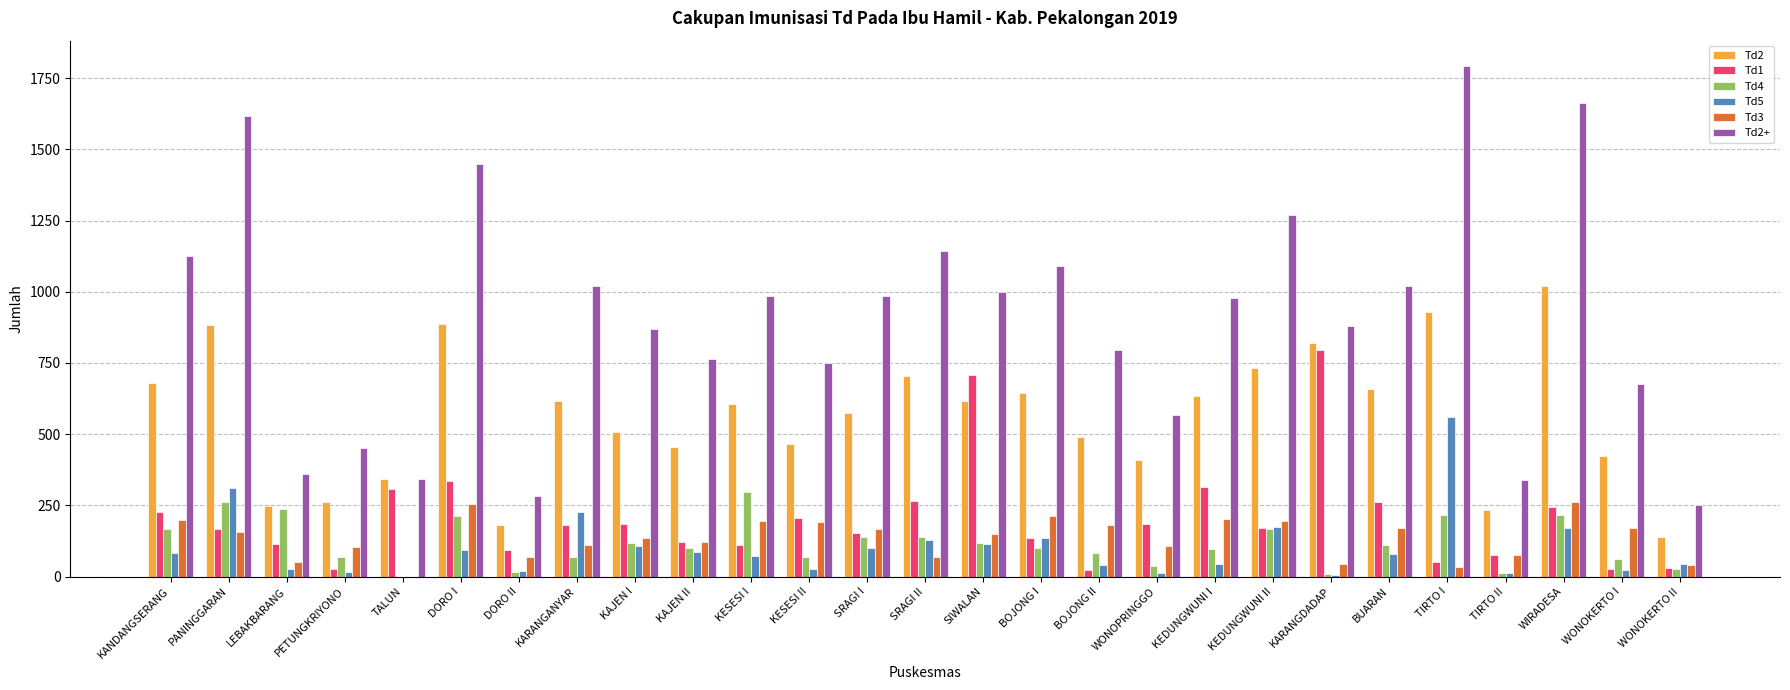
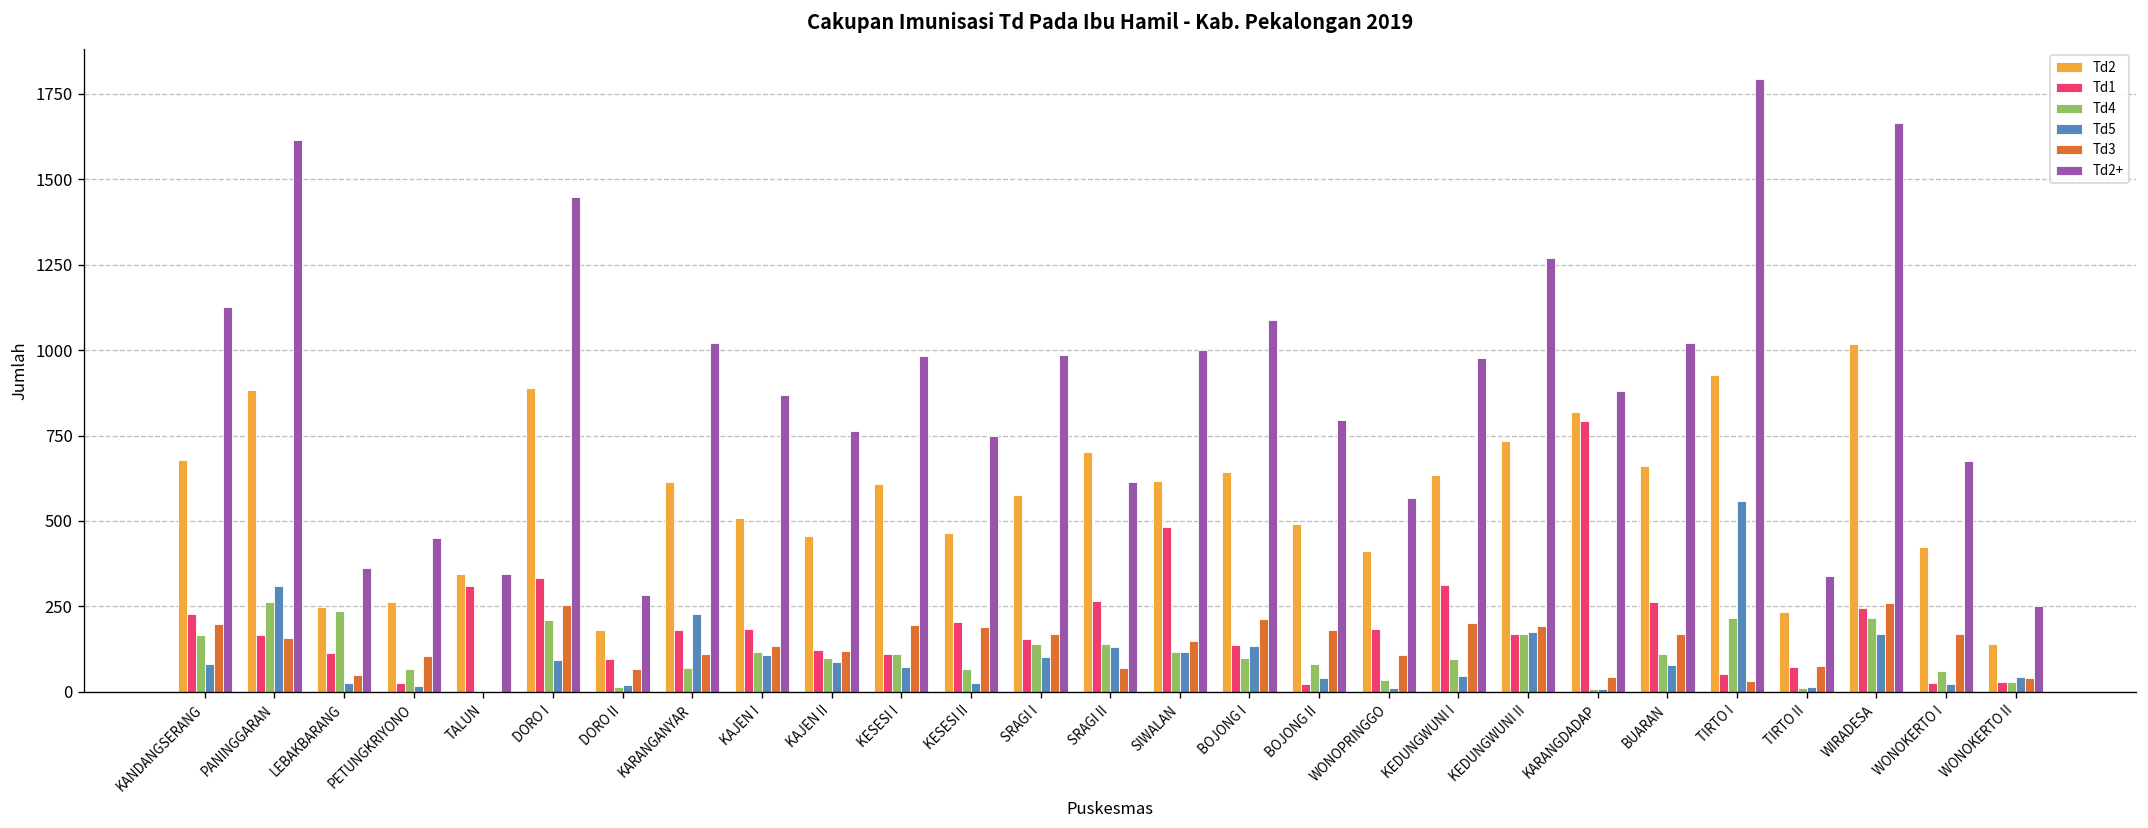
  {
    "Td2": {
      "KANDANGSERANG": 680,
      "PANINGGARAN": 880,
      "LEBAKBARANG": 250,
      "PETUNGKRIYONO": 260,
      "TALUN": 340,
      "DORO I": 890,
      "DORO II": 180,
      "KARANGANYAR": 620,
      "KAJEN I": 510,
      "KAJEN II": 460,
      "KESESI I": 610,
      "KESESI II": 460,
      "SRAGI I": 580,
      "SRAGI II": 700,
      "SIWALAN": 620,
      "BOJONG I": 640,
      "BOJONG II": 490,
      "WONOPRINGGO": 410,
      "KEDUNGWUNI I": 640,
      "KEDUNGWUNI II": 730,
      "KARANGDADAP": 820,
      "BUARAN": 660,
      "TIRTO I": 930,
      "TIRTO II": 240,
      "WIRADESA": 1020,
      "WONOKERTO I": 420,
      "WONOKERTO II": 140
    },
    "Td1": {
      "KANDANGSERANG": 230,
      "PANINGGARAN": 170,
      "LEBAKBARANG": 110,
      "PETUNGKRIYONO": 30,
      "TALUN": 310,
      "DORO I": 330,
      "DORO II": 100,
      "KARANGANYAR": 180,
      "KAJEN I": 190,
      "KAJEN II": 120,
      "KESESI I": 110,
      "KESESI II": 210,
      "SRAGI I": 150,
      "SRAGI II": 270,
-     "SIWALAN": 710,
+     "SIWALAN": 480,
      "BOJONG I": 140,
      "BOJONG II": 20,
      "WONOPRINGGO": 190,
      "KEDUNGWUNI I": 310,
      "KEDUNGWUNI II": 170,
      "KARANGDADAP": 790,
      "BUARAN": 260,
      "TIRTO I": 50,
      "TIRTO II": 70,
      "WIRADESA": 250,
      "WONOKERTO I": 30,
      "WONOKERTO II": 30
    },
    "Td4": {
      "KANDANGSERANG": 170,
      "PANINGGARAN": 260,
      "LEBAKBARANG": 240,
      "PETUNGKRIYONO": 70,
      "TALUN": 0,
      "DORO I": 210,
      "DORO II": 20,
      "KARANGANYAR": 70,
      "KAJEN I": 120,
      "KAJEN II": 100,
-     "KESESI I": 300,
+     "KESESI I": 110,
      "KESESI II": 70,
      "SRAGI I": 140,
      "SRAGI II": 140,
      "SIWALAN": 120,
      "BOJONG I": 100,
      "BOJONG II": 80,
      "WONOPRINGGO": 40,
      "KEDUNGWUNI I": 100,
      "KEDUNGWUNI II": 170,
      "KARANGDADAP": 10,
      "BUARAN": 110,
      "TIRTO I": 220,
      "TIRTO II": 10,
      "WIRADESA": 220,
      "WONOKERTO I": 60,
      "WONOKERTO II": 30
    },
    "Td5": {
      "KANDANGSERANG": 80,
      "PANINGGARAN": 310,
      "LEBAKBARANG": 30,
      "PETUNGKRIYONO": 20,
      "TALUN": 0,
      "DORO I": 90,
      "DORO II": 20,
      "KARANGANYAR": 230,
      "KAJEN I": 110,
      "KAJEN II": 90,
      "KESESI I": 70,
      "KESESI II": 30,
      "SRAGI I": 100,
      "SRAGI II": 130,
      "SIWALAN": 120,
      "BOJONG I": 130,
      "BOJONG II": 40,
      "WONOPRINGGO": 10,
      "KEDUNGWUNI I": 50,
      "KEDUNGWUNI II": 170,
      "BUARAN": 80,
      "TIRTO I": 560,
      "TIRTO II": 10,
      "WIRADESA": 170,
      "WONOKERTO I": 20,
      "WONOKERTO II": 40
    },
    "Td3": {
      "KANDANGSERANG": 200,
      "PANINGGARAN": 160,
      "LEBAKBARANG": 50,
      "PETUNGKRIYONO": 100,
      "TALUN": 0,
      "DORO I": 250,
      "DORO II": 70,
      "KARANGANYAR": 110,
      "KAJEN I": 140,
      "KAJEN II": 120,
      "KESESI I": 200,
      "KESESI II": 190,
      "SRAGI I": 170,
      "SRAGI II": 70,
      "SIWALAN": 150,
      "BOJONG I": 210,
      "BOJONG II": 180,
      "WONOPRINGGO": 110,
      "KEDUNGWUNI I": 200,
      "KEDUNGWUNI II": 190,
      "KARANGDADAP": 40,
      "BUARAN": 170,
      "TIRTO I": 30,
      "TIRTO II": 80,
      "WIRADESA": 260,
      "WONOKERTO I": 170,
      "WONOKERTO II": 40
    },
    "Td2+": {
      "KANDANGSERANG": 1130,
      "PANINGGARAN": 1620,
      "LEBAKBARANG": 360,
      "PETUNGKRIYONO": 450,
      "TALUN": 340,
      "DORO I": 1450,
      "DORO II": 280,
      "KARANGANYAR": 1020,
      "KAJEN I": 870,
      "KAJEN II": 760,
      "KESESI I": 980,
      "KESESI II": 750,
      "SRAGI I": 990,
-     "SRAGI II": 1140,
+     "SRAGI II": 610,
      "SIWALAN": 1000,
      "BOJONG I": 1090,
      "BOJONG II": 800,
      "WONOPRINGGO": 570,
      "KEDUNGWUNI I": 980,
      "KEDUNGWUNI II": 1270,
      "KARANGDADAP": 880,
      "BUARAN": 1020,
      "TIRTO I": 1790,
      "TIRTO II": 340,
      "WIRADESA": 1660,
      "WONOKERTO I": 680,
      "WONOKERTO II": 250
    }
  }
